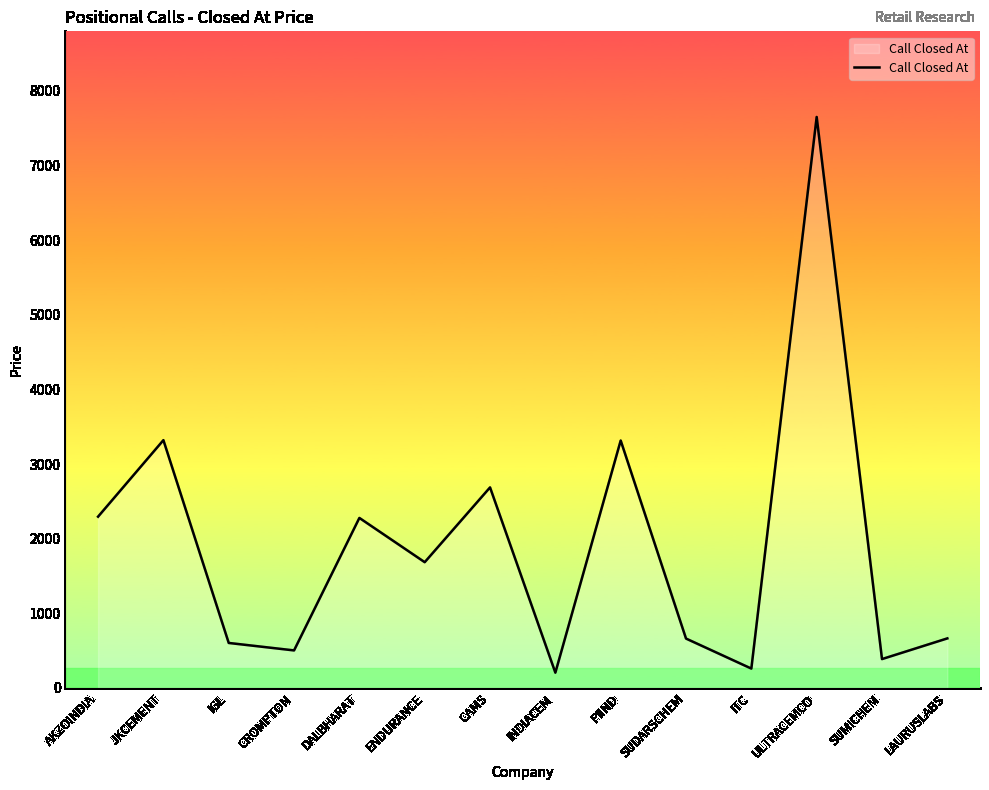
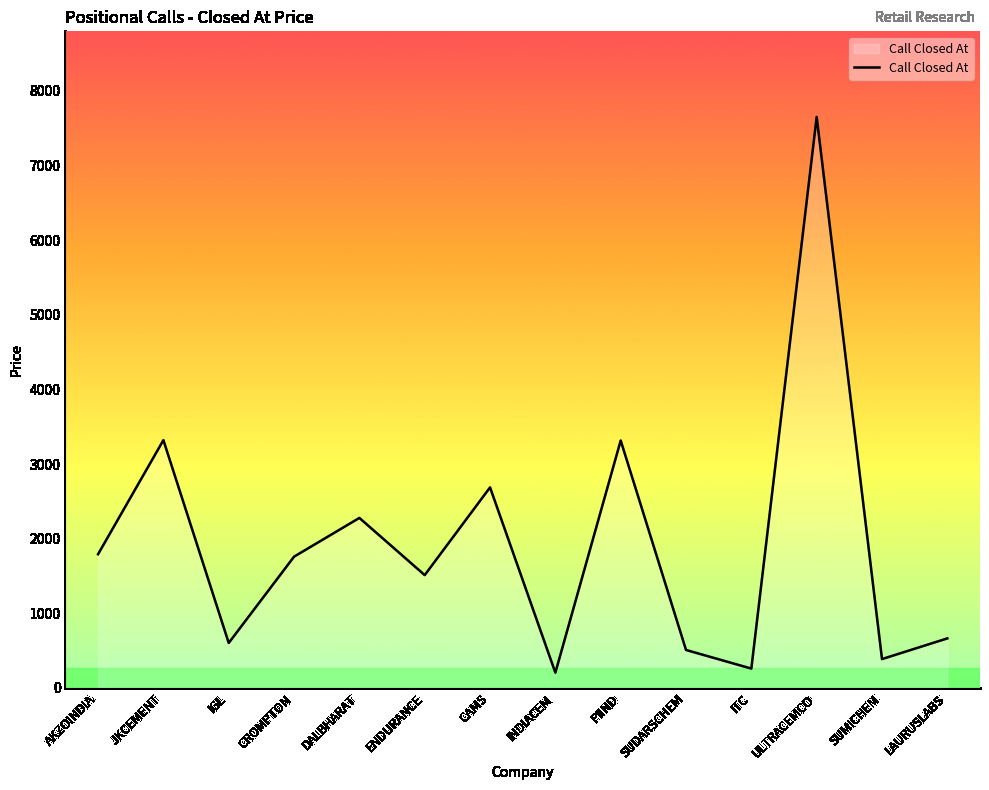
  {
-   "AKZOINDIA": 2300,
+   "AKZOINDIA": 1800,
    "JKCEMENT": 3300,
    "IGL": 600,
-   "CROMPTON": 500,
+   "CROMPTON": 1800,
    "DALBHARAT": 2300,
-   "ENDURANCE": 1700,
+   "ENDURANCE": 1500,
    "CAMS": 2700,
    "PIIND": 3300,
-   "SUDARSCHEM": 700,
+   "SUDARSCHEM": 500,
    "ULTRACEMCO": 7700,
    "SUMICHEM": 400,
    "LAURUSLABS": 700
  }
